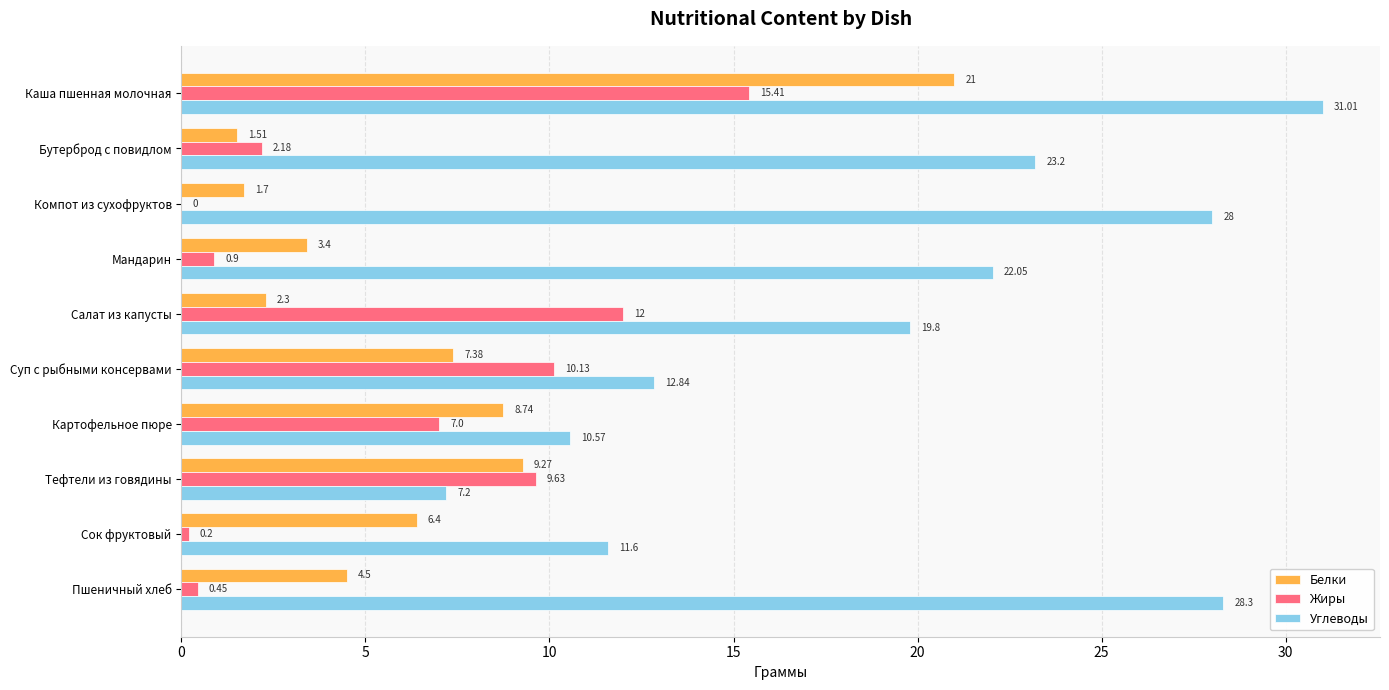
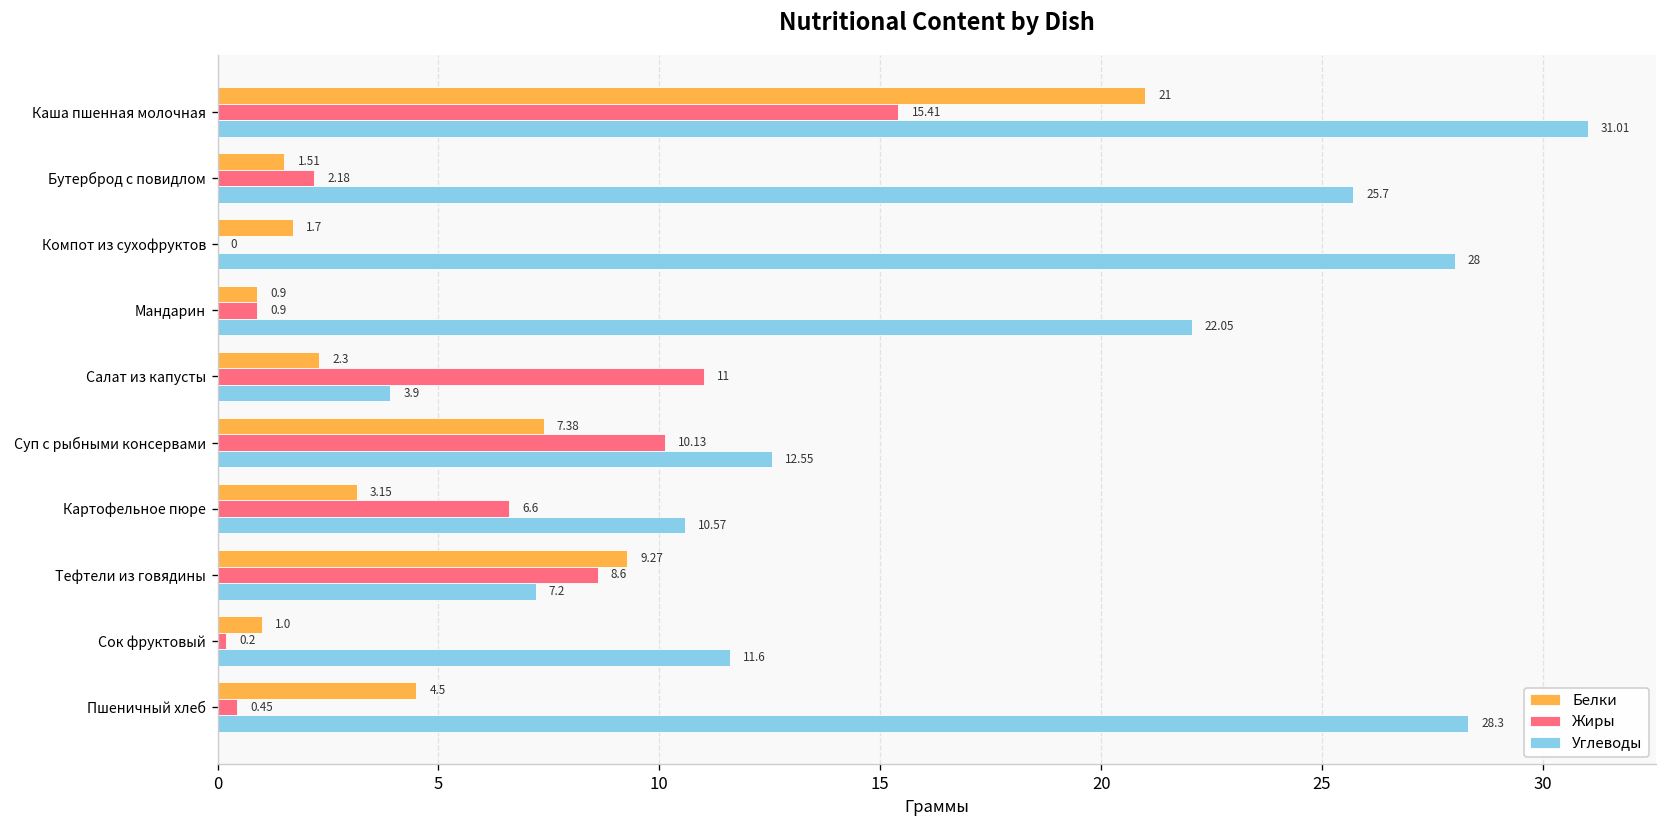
  {
    "Белки": {
      "Каша пшенная молочная": 21,
      "Бутерброд с повидлом": 1.51,
      "Компот из сухофруктов": 1.7,
-     "Мандарин": 3.4,
+     "Мандарин": 0.9,
      "Салат из капусты": 2.3,
      "Суп с рыбными консервами": 7.38,
-     "Картофельное пюре": 8.74,
+     "Картофельное пюре": 3.15,
      "Тефтели из говядины": 9.27,
-     "Сок фруктовый": 6.4,
+     "Сок фруктовый": 1.0,
      "Пшеничный хлеб": 4.5
    },
    "Жиры": {
      "Каша пшенная молочная": 15.41,
      "Бутерброд с повидлом": 2.18,
      "Компот из сухофруктов": 0,
      "Мандарин": 0.9,
-     "Салат из капусты": 12,
+     "Салат из капусты": 11,
      "Суп с рыбными консервами": 10.13,
-     "Картофельное пюре": 7.0,
-     "Тефтели из говядины": 9.63,
+     "Картофельное пюре": 6.6,
+     "Тефтели из говядины": 8.6,
      "Сок фруктовый": 0.2,
      "Пшеничный хлеб": 0.45
    },
    "Углеводы": {
      "Каша пшенная молочная": 31.01,
-     "Бутерброд с повидлом": 23.2,
+     "Бутерброд с повидлом": 25.7,
      "Компот из сухофруктов": 28,
      "Мандарин": 22.05,
-     "Салат из капусты": 19.8,
-     "Суп с рыбными консервами": 12.84,
+     "Салат из капусты": 3.9,
+     "Суп с рыбными консервами": 12.55,
      "Картофельное пюре": 10.57,
      "Тефтели из говядины": 7.2,
      "Сок фруктовый": 11.6,
      "Пшеничный хлеб": 28.3
    }
  }
